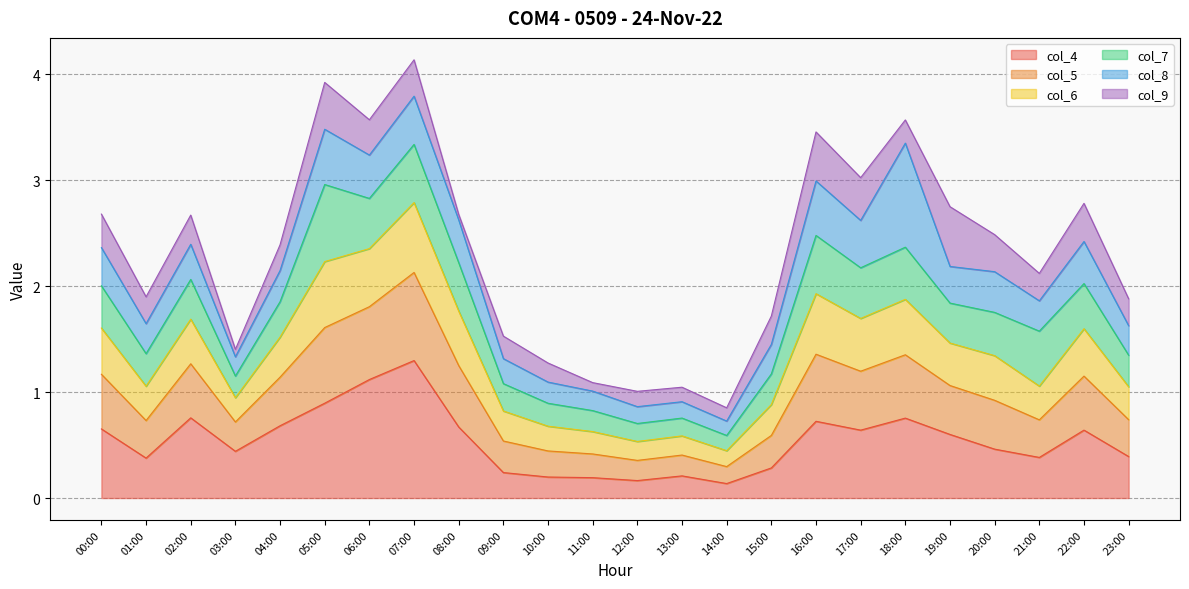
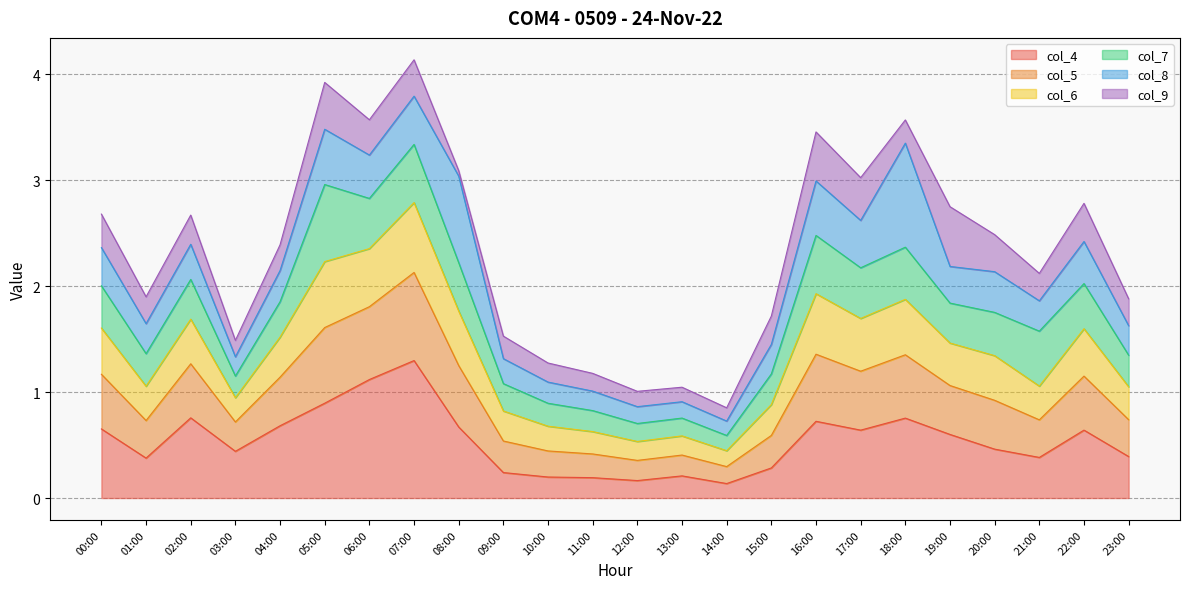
  {
    "col_7": {
      "00:00": 0.40,
      "01:00": 0.31,
      "02:00": 0.38,
      "03:00": 0.20,
      "04:00": 0.33,
      "05:00": 0.73,
      "06:00": 0.47,
      "07:00": 0.55,
      "08:00": 0.46,
      "09:00": 0.26,
      "10:00": 0.22,
      "11:00": 0.20,
      "12:00": 0.17,
      "13:00": 0.17,
      "14:00": 0.14,
      "15:00": 0.29,
      "16:00": 0.55,
      "17:00": 0.48,
      "18:00": 0.49,
      "19:00": 0.38,
      "20:00": 0.41,
      "21:00": 0.52,
      "22:00": 0.43,
      "23:00": 0.30
    },
    "col_8": {
      "00:00": 0.36,
      "01:00": 0.28,
      "02:00": 0.33,
      "03:00": 0.18,
      "04:00": 0.29,
      "05:00": 0.52,
      "06:00": 0.41,
      "07:00": 0.46,
-     "08:00": 0.40,
+     "08:00": 0.82,
      "09:00": 0.24,
      "10:00": 0.20,
      "11:00": 0.18,
      "12:00": 0.16,
      "13:00": 0.15,
      "14:00": 0.14,
      "15:00": 0.28,
      "16:00": 0.51,
      "17:00": 0.45,
      "18:00": 0.98,
      "19:00": 0.35,
      "20:00": 0.38,
      "21:00": 0.29,
      "22:00": 0.40,
      "23:00": 0.28
    },
    "col_9": {
      "00:00": 0.32,
      "01:00": 0.25,
      "02:00": 0.28,
-     "03:00": 0.07,
+     "03:00": 0.16,
      "04:00": 0.24,
      "05:00": 0.44,
      "06:00": 0.33,
      "07:00": 0.34,
      "08:00": 0.05,
      "09:00": 0.21,
      "10:00": 0.18,
-     "11:00": 0.08,
+     "11:00": 0.17,
      "12:00": 0.14,
      "13:00": 0.14,
      "14:00": 0.13,
      "15:00": 0.27,
      "16:00": 0.46,
      "17:00": 0.40,
      "18:00": 0.22,
      "19:00": 0.56,
      "20:00": 0.35,
      "21:00": 0.26,
      "22:00": 0.36,
      "23:00": 0.25
    }
  }
